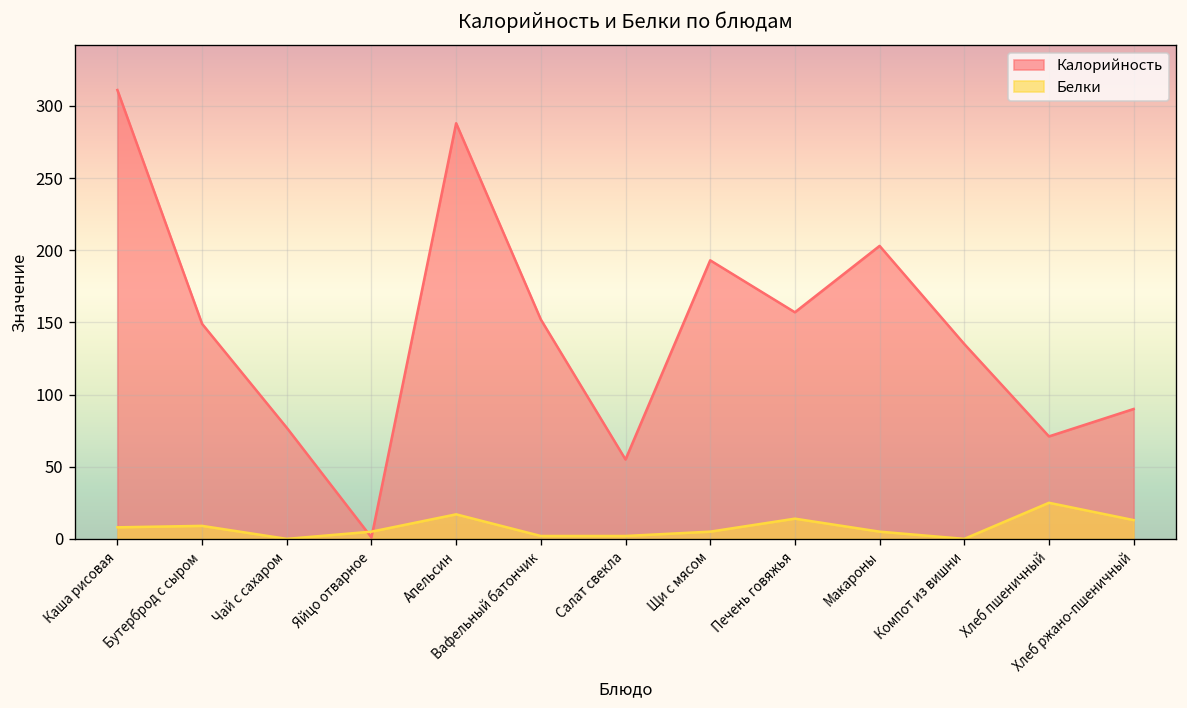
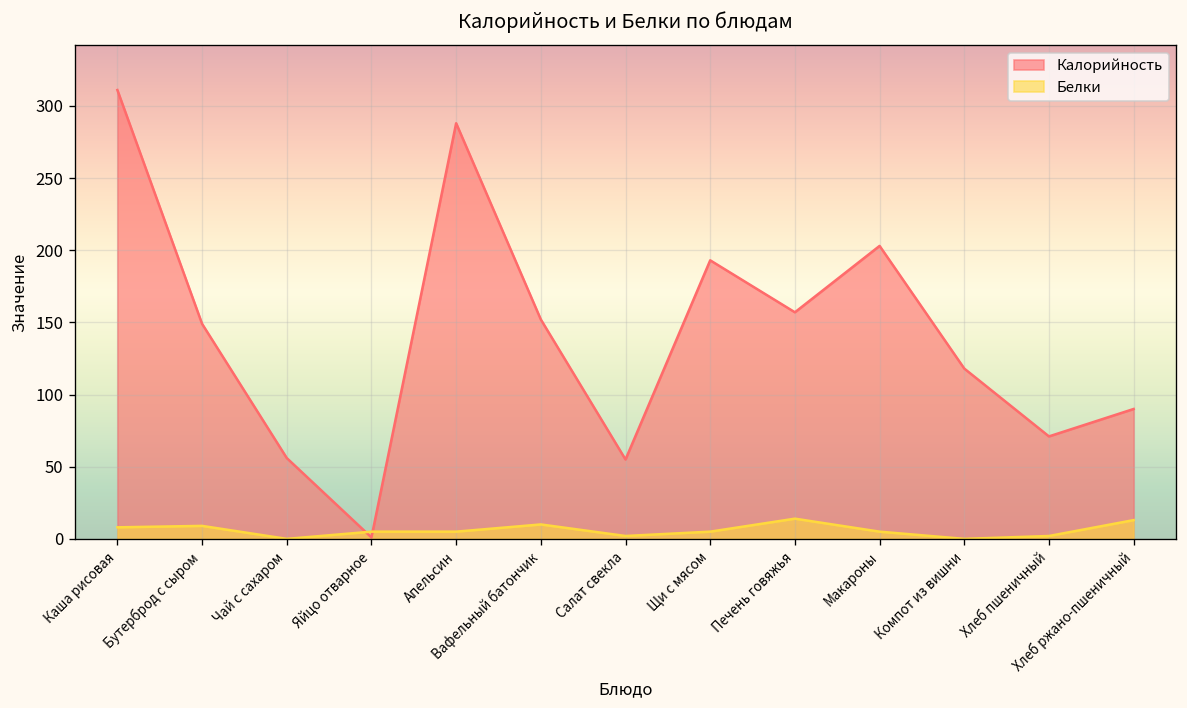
  {
    "Калорийность": {
      "Каша рисовая": 311,
      "Бутерброд с сыром": 149,
-     "Чай с сахаром": 77,
+     "Чай с сахаром": 56,
      "Яйцо отварное": 1,
      "Апельсин": 288,
      "Вафельный батончик": 152,
      "Салат свекла": 55,
      "Щи с мясом": 193,
      "Печень говяжья": 157,
      "Макароны": 203,
-     "Компот из вишни": 135,
+     "Компот из вишни": 118,
      "Хлеб пшеничный": 71,
      "Хлеб ржано-пшеничный": 90
    },
    "Белки": {
      "Каша рисовая": 8,
      "Бутерброд с сыром": 9,
      "Чай с сахаром": 0,
      "Яйцо отварное": 5,
-     "Апельсин": 17,
-     "Вафельный батончик": 2,
+     "Апельсин": 5,
+     "Вафельный батончик": 10,
      "Салат свекла": 2,
      "Щи с мясом": 5,
      "Печень говяжья": 14,
      "Макароны": 5,
      "Компот из вишни": 0,
-     "Хлеб пшеничный": 25,
+     "Хлеб пшеничный": 2,
      "Хлеб ржано-пшеничный": 13
    }
  }
